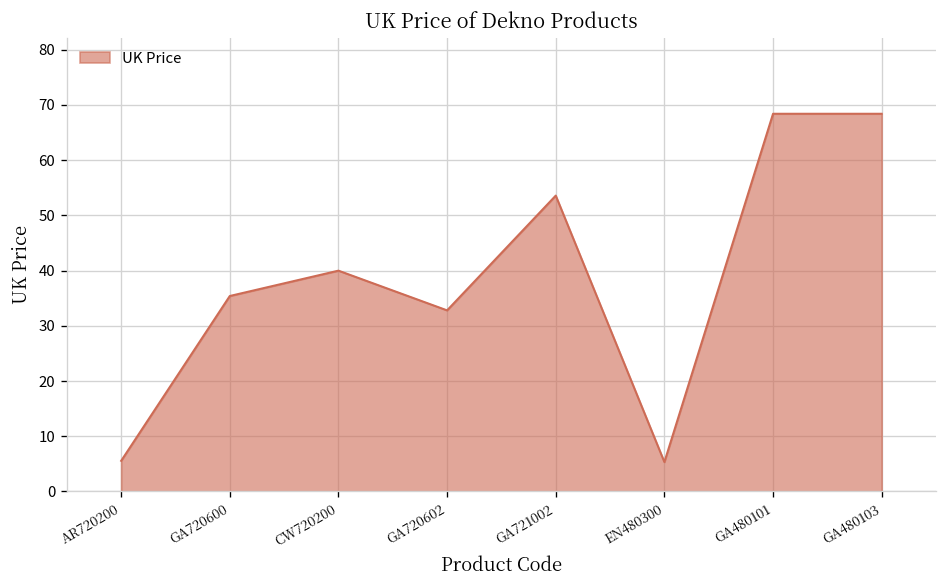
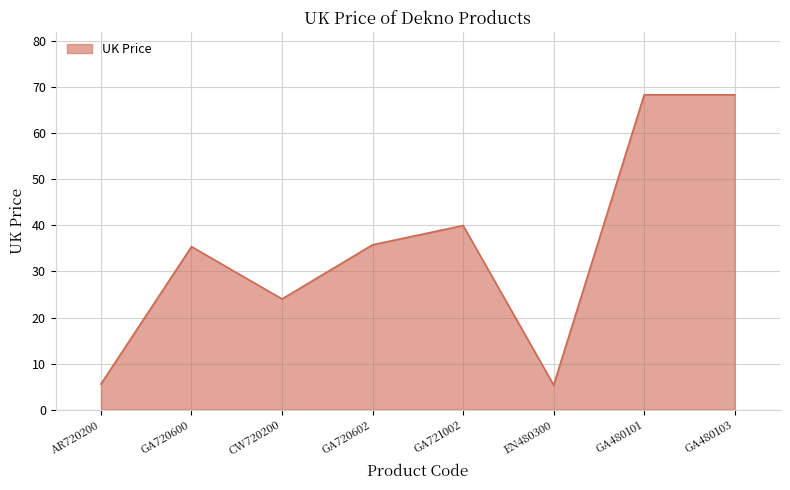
  {
    "AR720200": 6,
    "GA720600": 35,
-   "CW720200": 40,
-   "GA720602": 33,
-   "GA721002": 54,
+   "CW720200": 24,
+   "GA720602": 36,
+   "GA721002": 40,
    "EN480300": 5,
    "GA480101": 68,
    "GA480103": 68
  }
